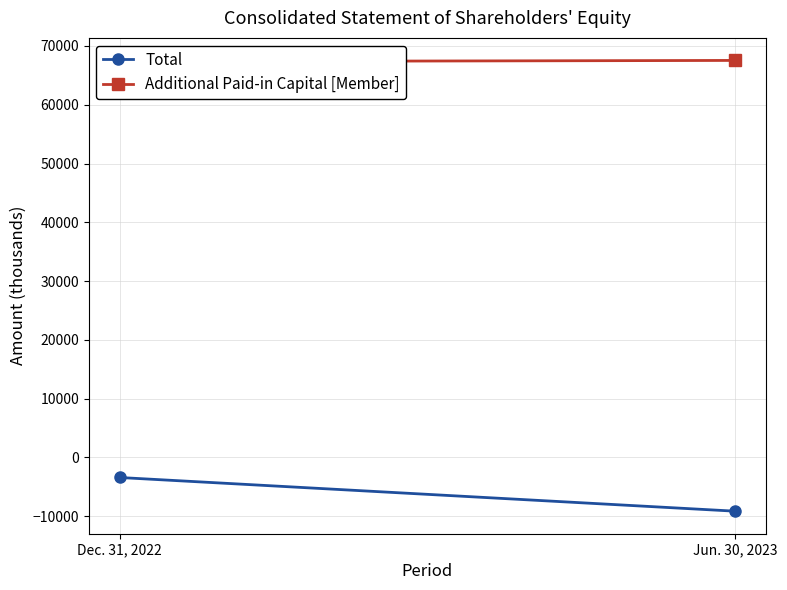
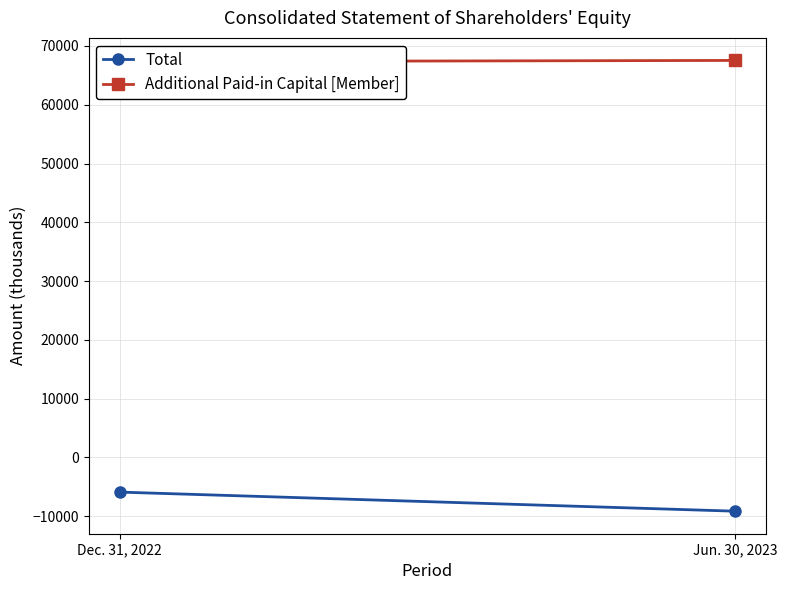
  {
    "Total": {
-     "Dec. 31, 2022": -3000,
+     "Dec. 31, 2022": -6000,
      "Jun. 30, 2023": -9000
    },
    "Additional Paid-in Capital [Member]": {
      "Jun. 30, 2023": 68000
    }
  }
